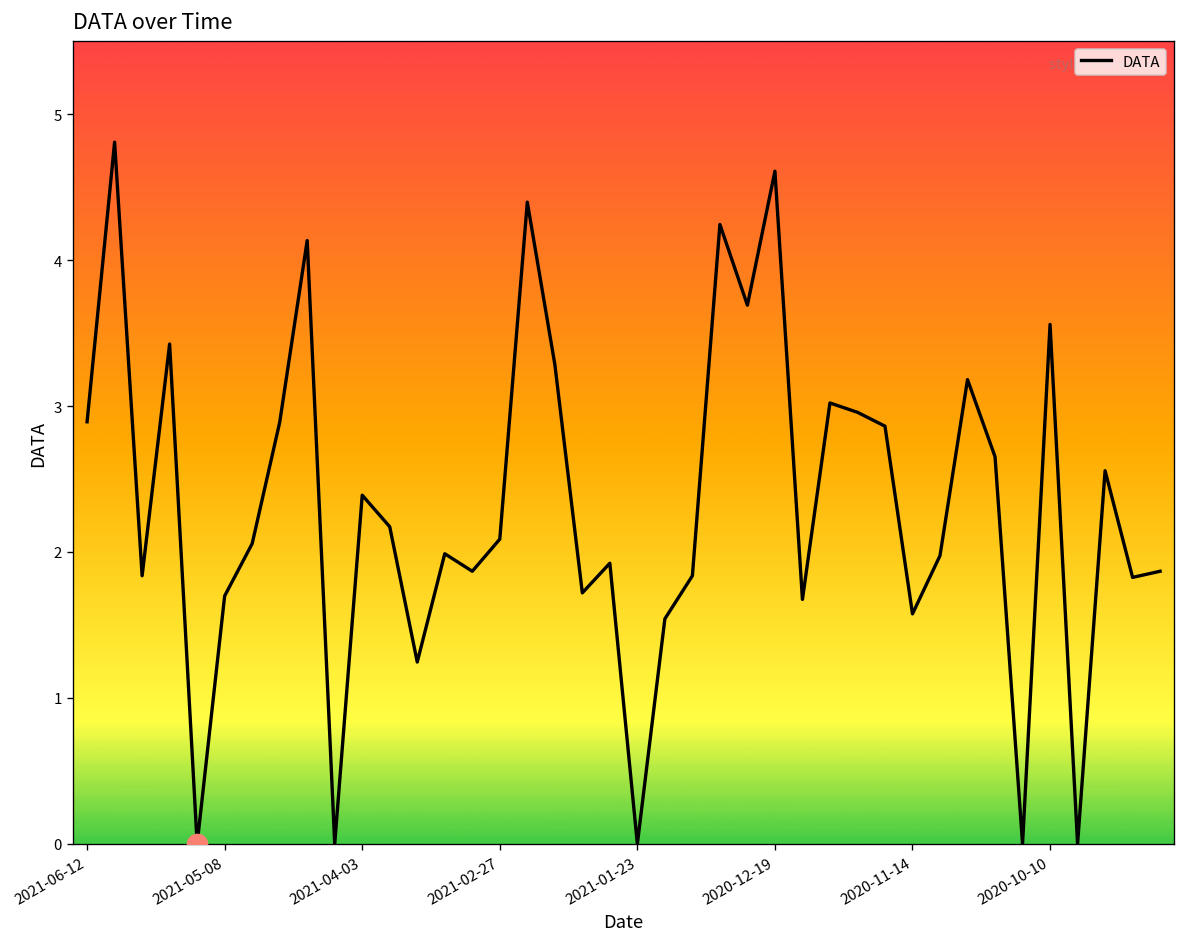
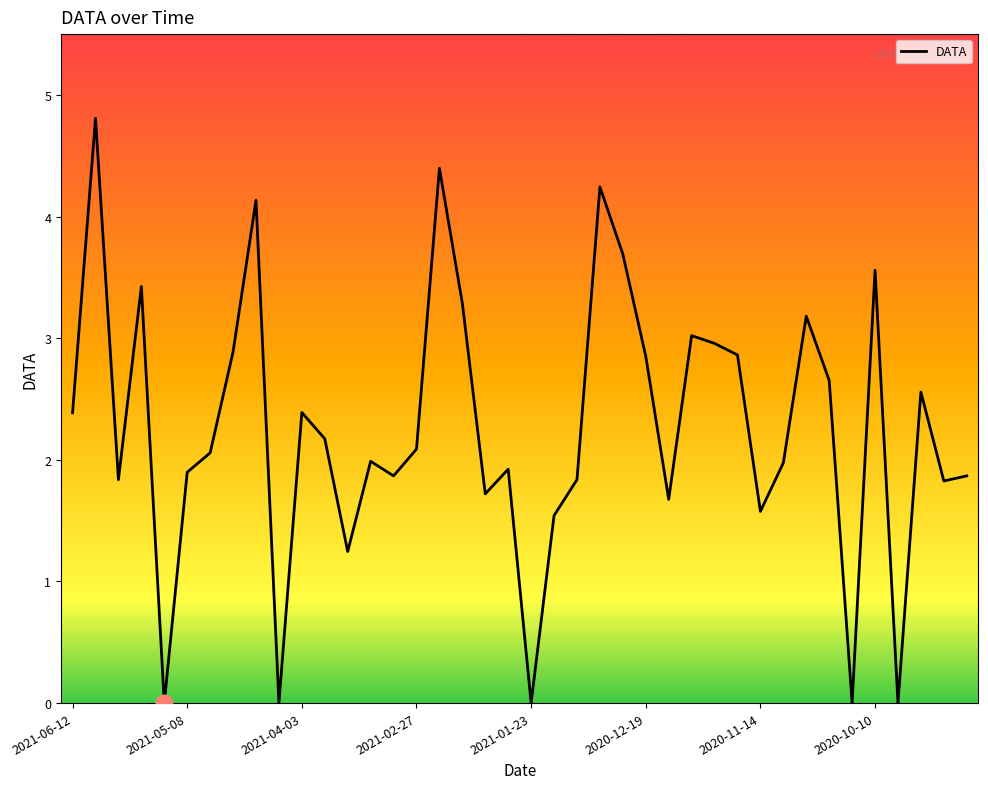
  {
    "DATA": {
-     "2021-06-12": 2.89,
-     "2021-05-08": 1.70,
+     "2021-06-12": 2.39,
+     "2021-05-08": 1.90,
      "2021-04-03": 2.39,
      "2021-02-27": 2.09,
      "2021-01-23": 0.00,
-     "2020-12-19": 4.61,
+     "2020-12-19": 2.85,
      "2020-11-14": 1.58,
      "2020-10-10": 3.56
    }
  }
